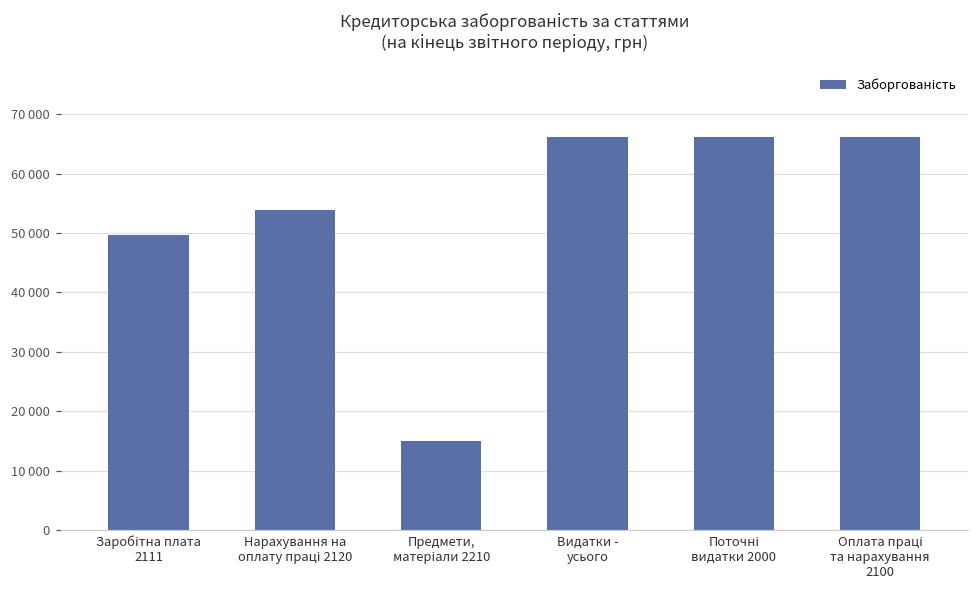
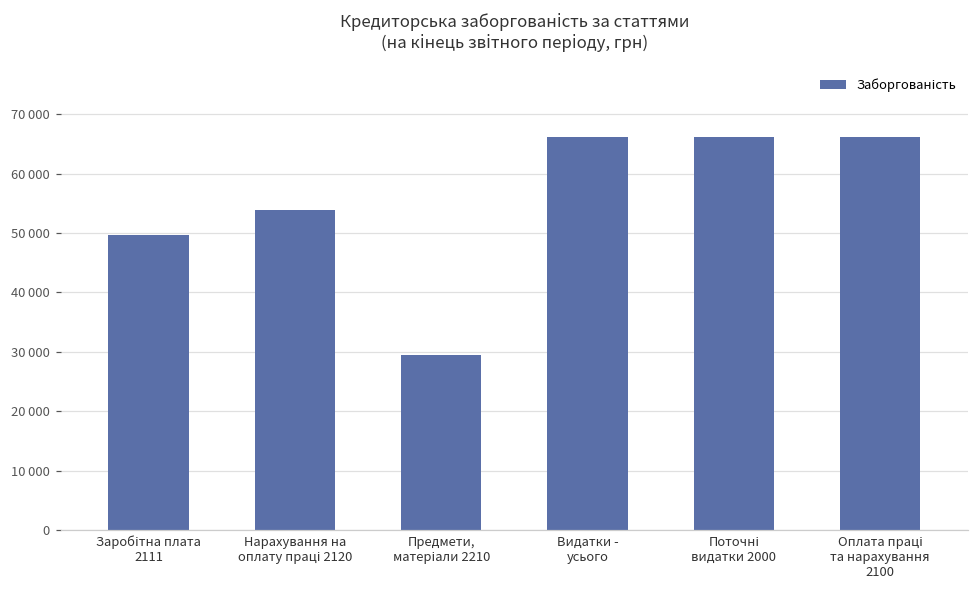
  {
    "Заробітна плата 2111": 50000,
    "Нарахування на оплату праці 2120": 54000,
-   "Предмети, матеріали 2210": 15000,
+   "Предмети, матеріали 2210": 29000,
    "Видатки - усього": 66000,
    "Поточні видатки 2000": 66000,
    "Оплата праці та нарахування 2100": 66000
  }
